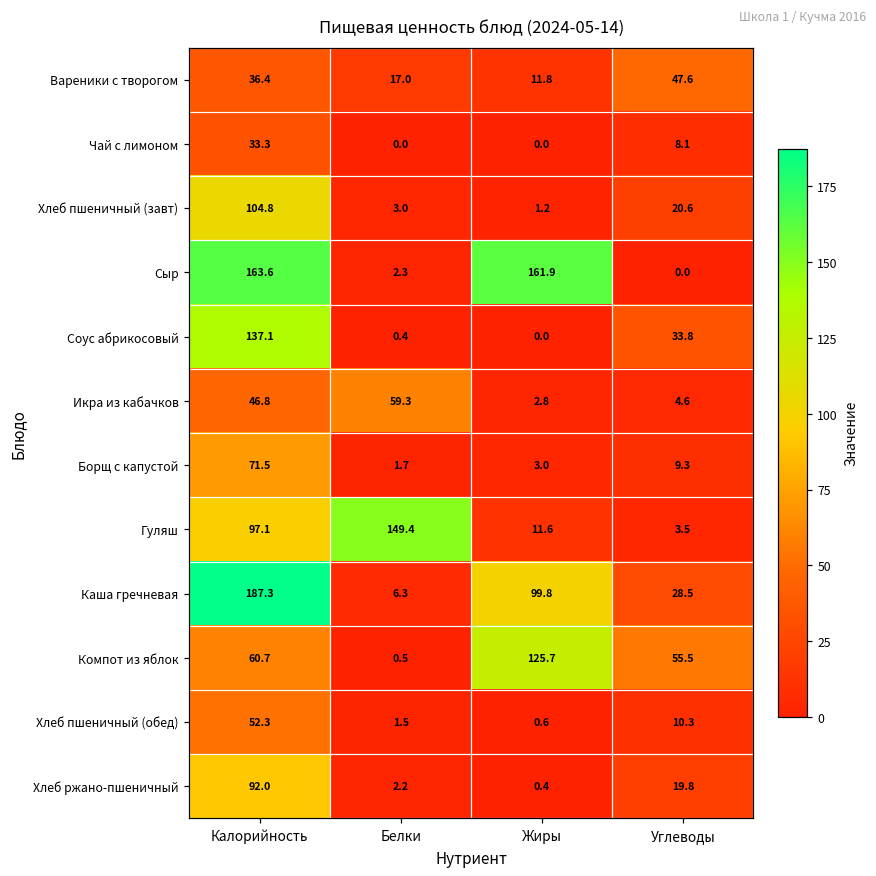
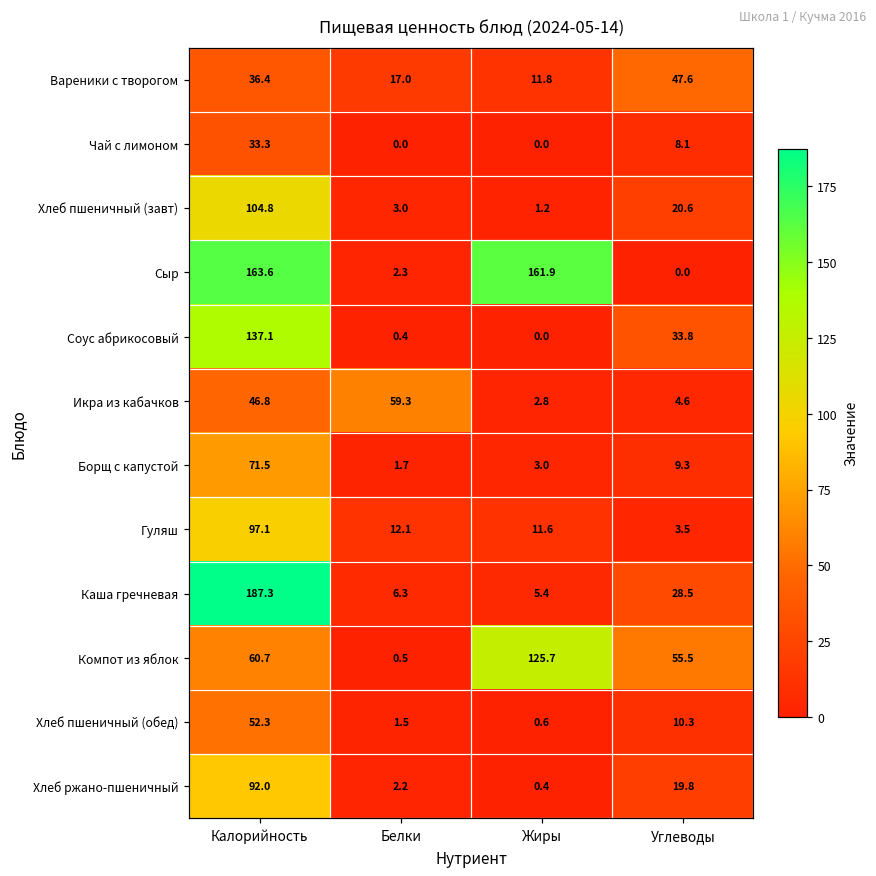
  {
    "Вареники с творогом": {
      "Калорийность": 36.4,
      "Белки": 17.0,
      "Жиры": 11.8,
      "Углеводы": 47.6
    },
    "Чай с лимоном": {
      "Калорийность": 33.3,
      "Белки": 0.0,
      "Жиры": 0.0,
      "Углеводы": 8.1
    },
    "Хлеб пшеничный (завт)": {
      "Калорийность": 104.8,
      "Белки": 3.0,
      "Жиры": 1.2,
      "Углеводы": 20.6
    },
    "Сыр": {
      "Калорийность": 163.6,
      "Белки": 2.3,
      "Жиры": 161.9,
      "Углеводы": 0.0
    },
    "Соус абрикосовый": {
      "Калорийность": 137.1,
      "Белки": 0.4,
      "Жиры": 0.0,
      "Углеводы": 33.8
    },
    "Икра из кабачков": {
      "Калорийность": 46.8,
      "Белки": 59.3,
      "Жиры": 2.8,
      "Углеводы": 4.6
    },
    "Борщ с капустой": {
      "Калорийность": 71.5,
      "Белки": 1.7,
      "Жиры": 3.0,
      "Углеводы": 9.3
    },
    "Гуляш": {
      "Калорийность": 97.1,
-     "Белки": 149.4,
+     "Белки": 12.1,
      "Жиры": 11.6,
      "Углеводы": 3.5
    },
    "Каша гречневая": {
      "Калорийность": 187.3,
      "Белки": 6.3,
-     "Жиры": 99.8,
+     "Жиры": 5.4,
      "Углеводы": 28.5
    },
    "Компот из яблок": {
      "Калорийность": 60.7,
      "Белки": 0.5,
      "Жиры": 125.7,
      "Углеводы": 55.5
    },
    "Хлеб пшеничный (обед)": {
      "Калорийность": 52.3,
      "Белки": 1.5,
      "Жиры": 0.6,
      "Углеводы": 10.3
    },
    "Хлеб ржано-пшеничный": {
      "Калорийность": 92.0,
      "Белки": 2.2,
      "Жиры": 0.4,
      "Углеводы": 19.8
    }
  }
